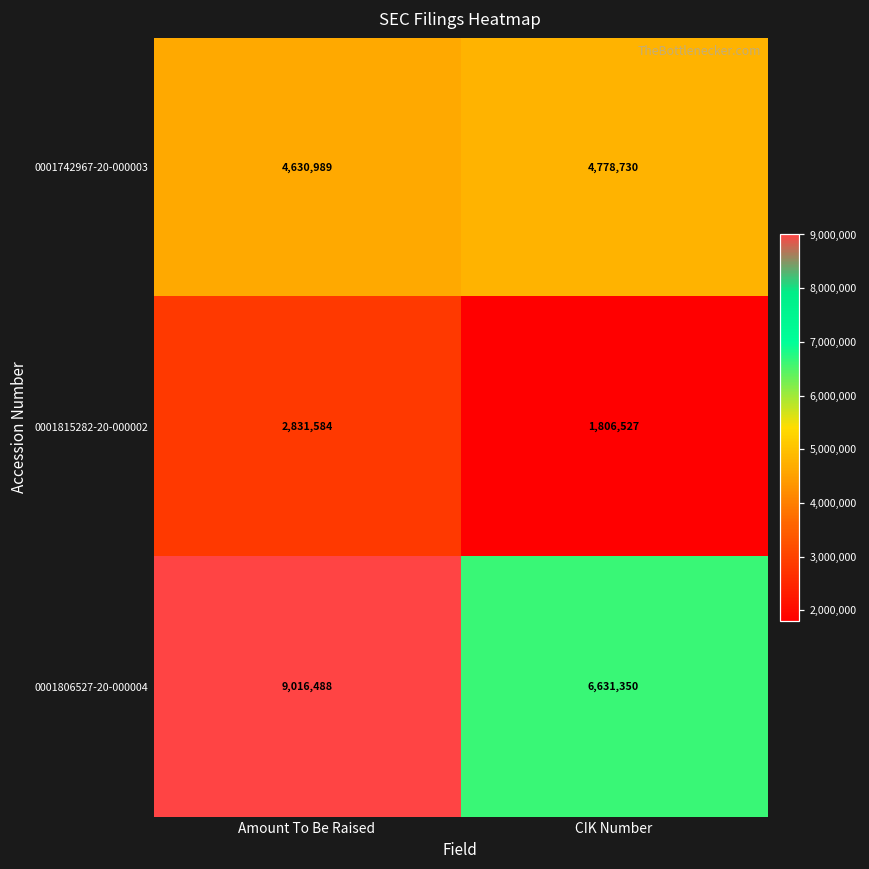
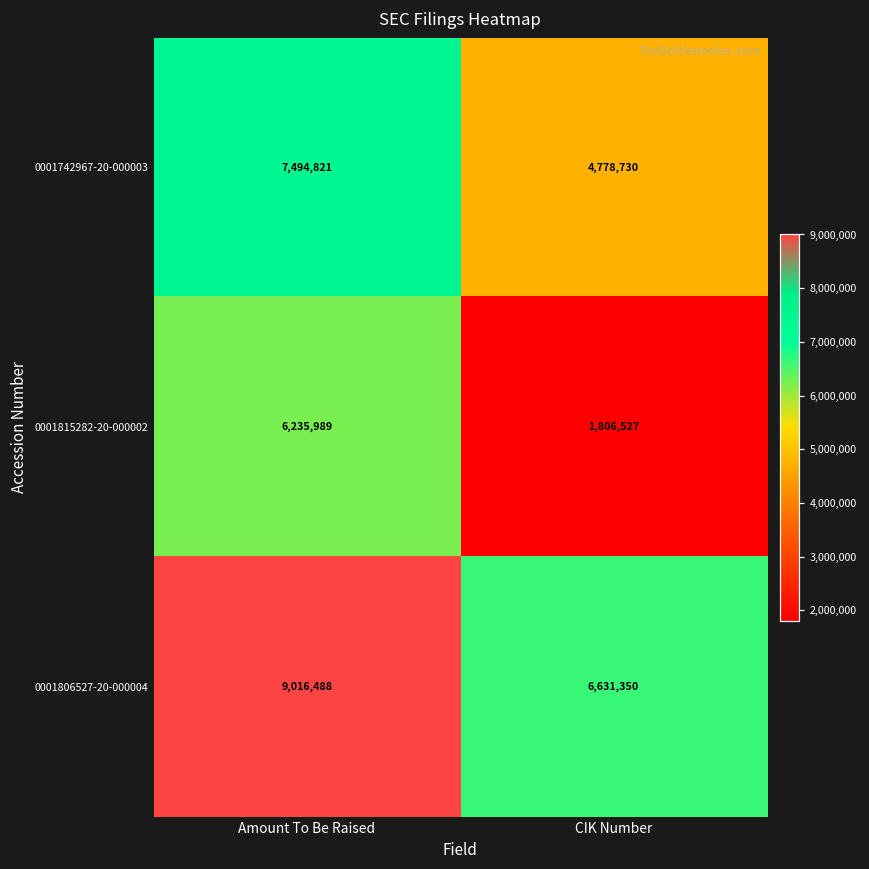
  {
    "0001742967-20-000003": {
-     "Amount To Be Raised": "4,630,989"
+     "Amount To Be Raised": "7,494,821"
    },
    "0001815282-20-000002": {
-     "Amount To Be Raised": "2,831,584",
+     "Amount To Be Raised": "6,235,989",
      "CIK Number": "1,806,527"
    },
    "0001806527-20-000004": {
      "Amount To Be Raised": "9,016,488",
      "CIK Number": "6,631,350"
    }
  }
